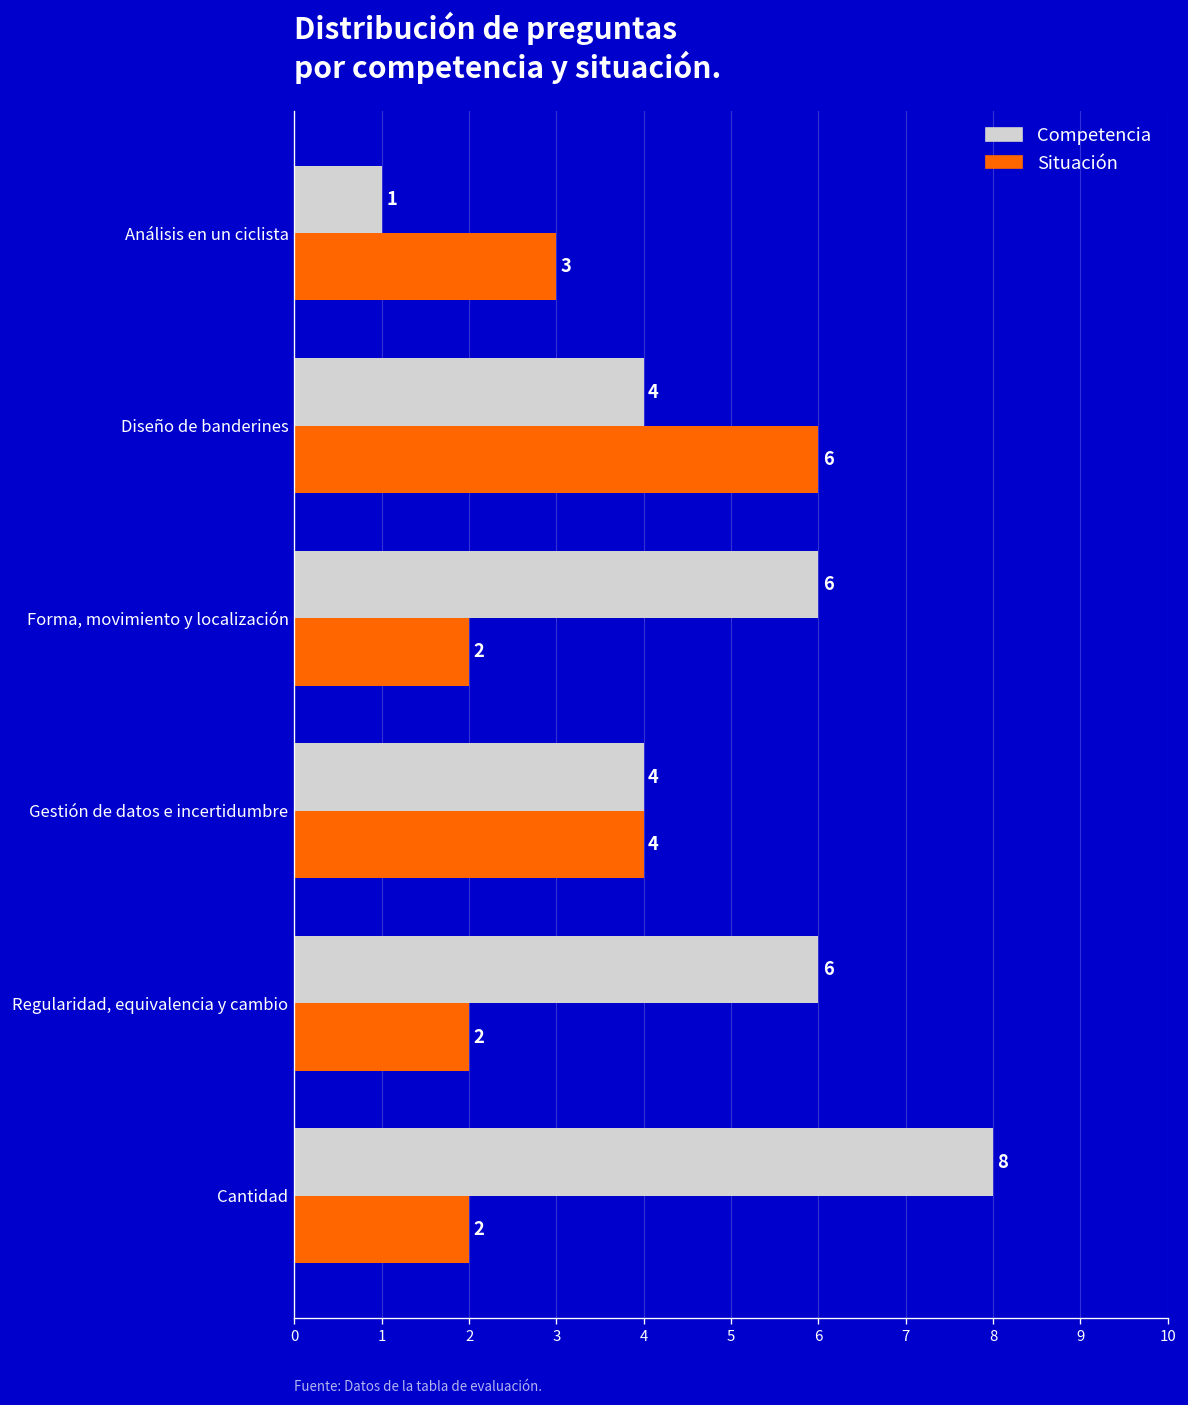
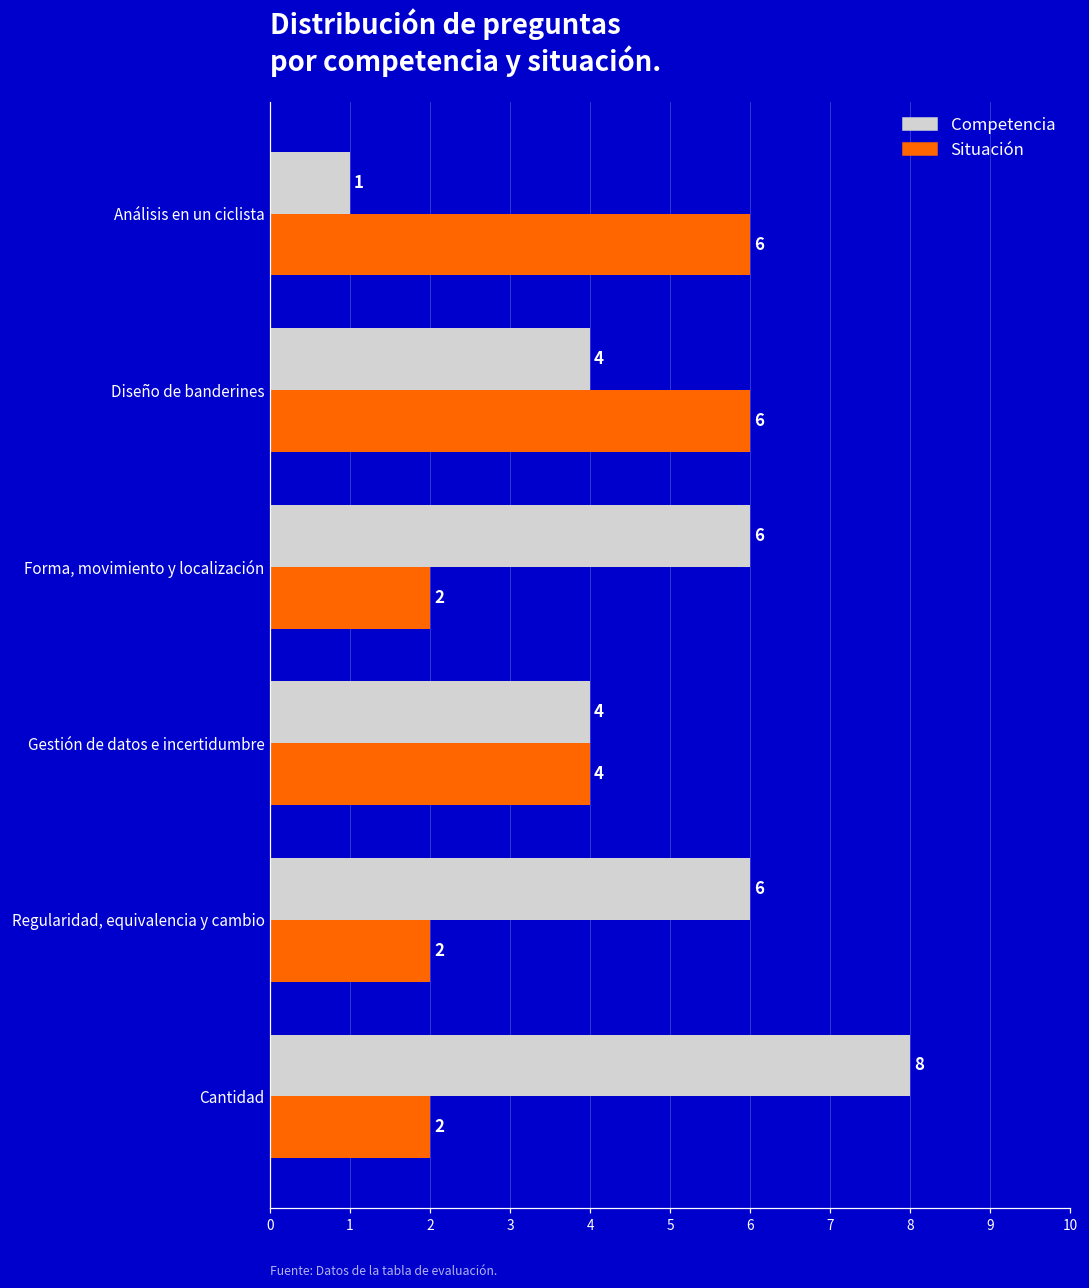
  {
    "Competencia": {
      "Análisis en un ciclista": 1,
      "Diseño de banderines": 4,
      "Forma, movimiento y localización": 6,
      "Gestión de datos e incertidumbre": 4,
      "Regularidad, equivalencia y cambio": 6,
      "Cantidad": 8
    },
    "Situación": {
-     "Análisis en un ciclista": 3,
+     "Análisis en un ciclista": 6,
      "Diseño de banderines": 6,
      "Forma, movimiento y localización": 2,
      "Gestión de datos e incertidumbre": 4,
      "Regularidad, equivalencia y cambio": 2,
      "Cantidad": 2
    }
  }
